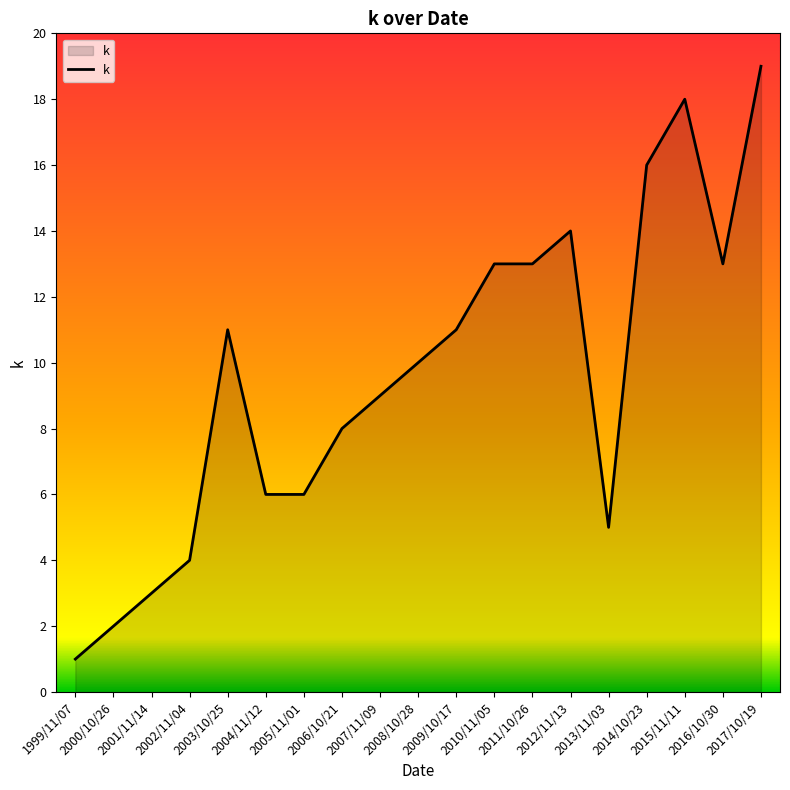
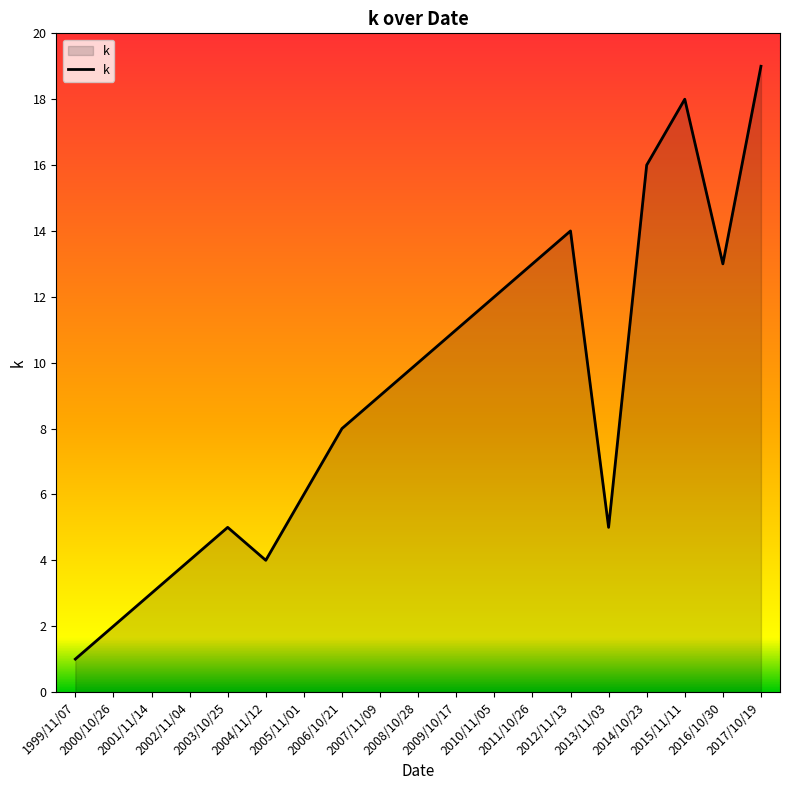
  {
    "1999/11/07": 1,
    "2000/10/26": 2,
    "2001/11/14": 3,
    "2002/11/04": 4,
-   "2003/10/25": 11,
-   "2004/11/12": 6,
+   "2003/10/25": 5,
+   "2004/11/12": 4,
    "2005/11/01": 6,
    "2006/10/21": 8,
    "2007/11/09": 9,
    "2008/10/28": 10,
    "2009/10/17": 11,
-   "2010/11/05": 13,
+   "2010/11/05": 12,
    "2011/10/26": 13,
    "2012/11/13": 14,
    "2013/11/03": 5,
    "2014/10/23": 16,
    "2015/11/11": 18,
    "2016/10/30": 13,
    "2017/10/19": 19
  }
